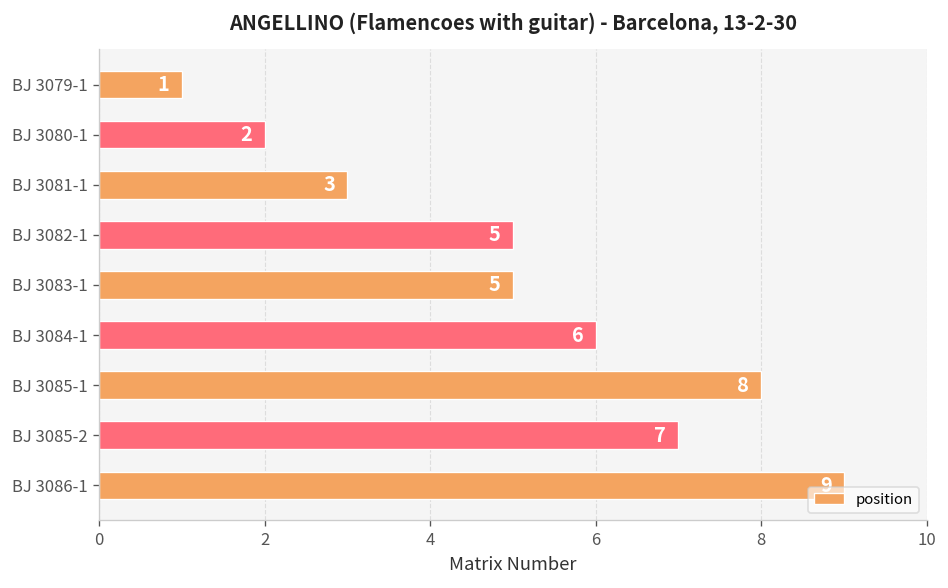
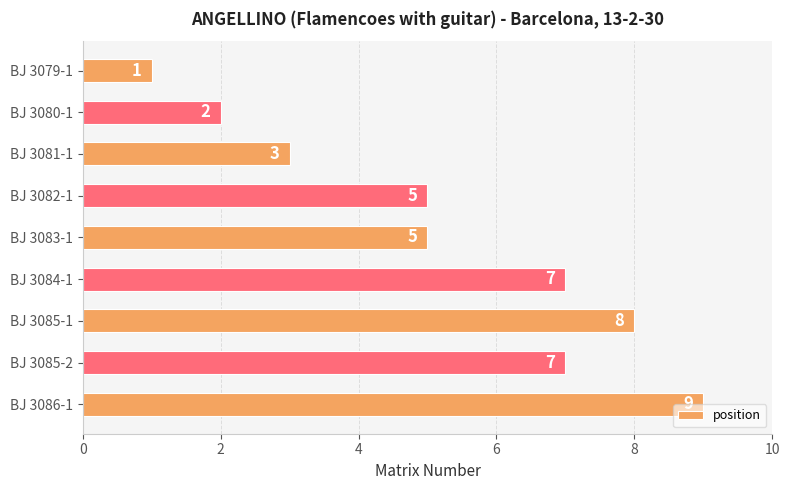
  {
    "BJ 3079-1": 1,
    "BJ 3080-1": 2,
    "BJ 3081-1": 3,
    "BJ 3082-1": 5,
    "BJ 3083-1": 5,
-   "BJ 3084-1": 6,
+   "BJ 3084-1": 7,
    "BJ 3085-1": 8,
    "BJ 3085-2": 7
  }
